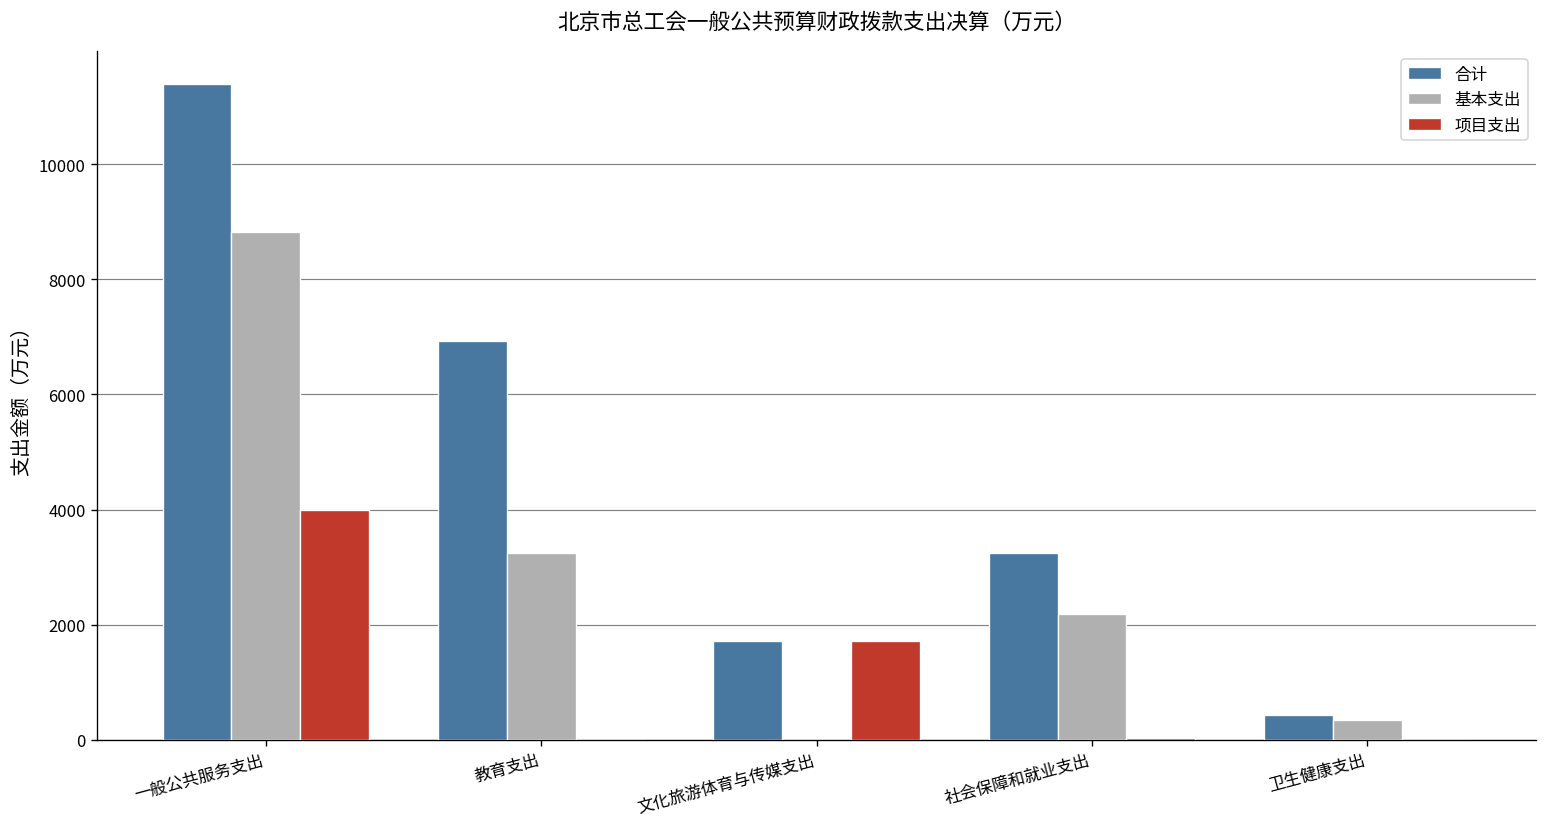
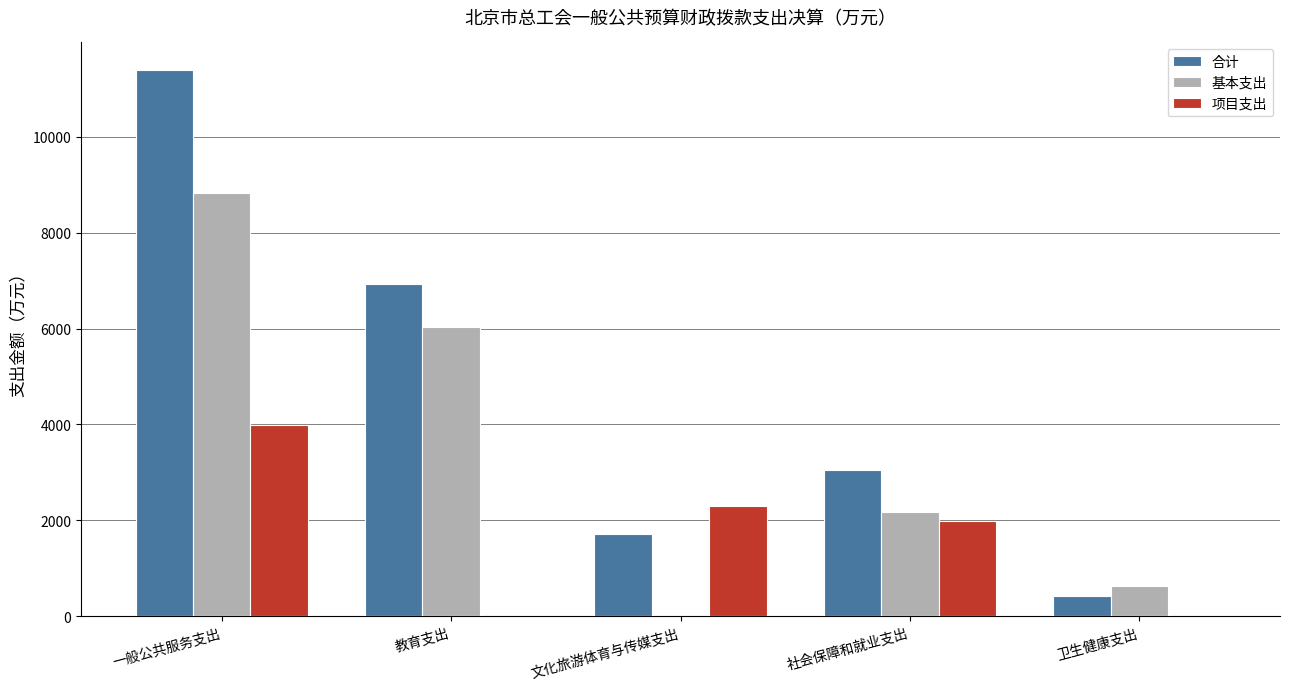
  {
    "合计": {
      "一般公共服务支出": 11400,
      "教育支出": 6900,
      "文化旅游体育与传媒支出": 1700,
-     "社会保障和就业支出": 3300,
+     "社会保障和就业支出": 3100,
      "卫生健康支出": 400
    },
    "基本支出": {
      "一般公共服务支出": 8800,
-     "教育支出": 3300,
+     "教育支出": 6000,
      "文化旅游体育与传媒支出": 0,
      "社会保障和就业支出": 2200,
-     "卫生健康支出": 300
+     "卫生健康支出": 600
    },
    "项目支出": {
      "一般公共服务支出": 4000,
      "教育支出": 0,
-     "文化旅游体育与传媒支出": 1700,
-     "社会保障和就业支出": 0,
+     "文化旅游体育与传媒支出": 2300,
+     "社会保障和就业支出": 2000,
      "卫生健康支出": 0
    }
  }
